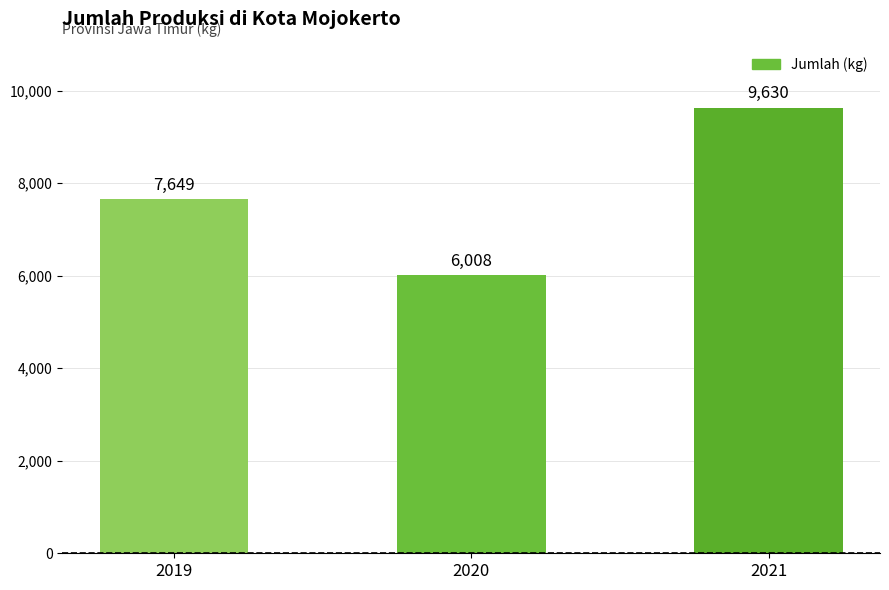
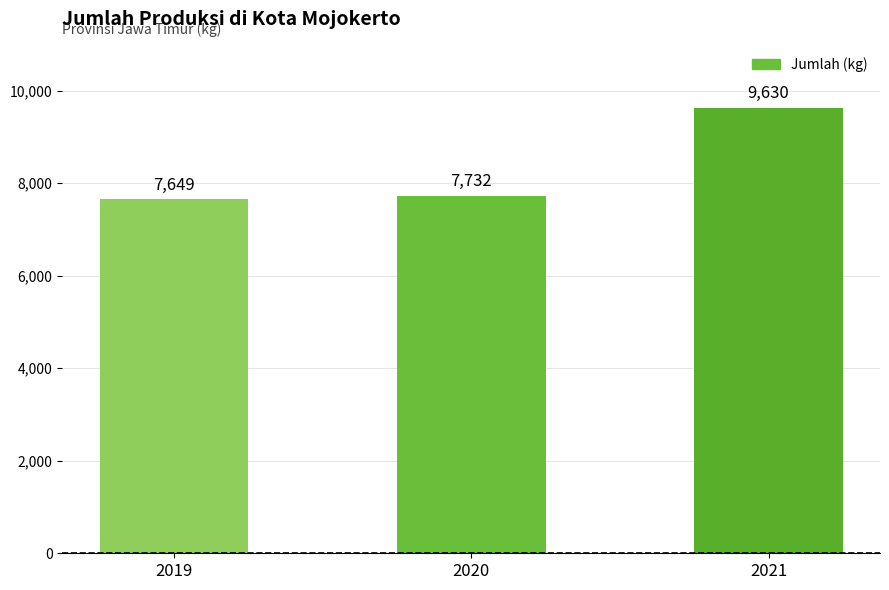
  {
    "2019": "7,649",
-   "2020": "6,008",
+   "2020": "7,732",
    "2021": "9,630"
  }
